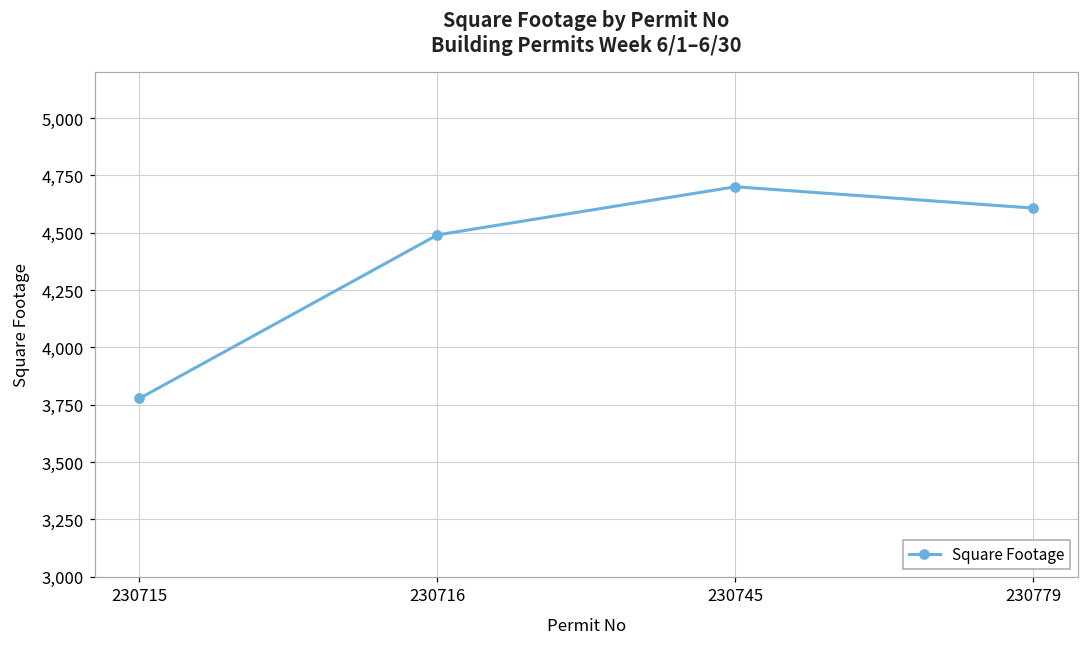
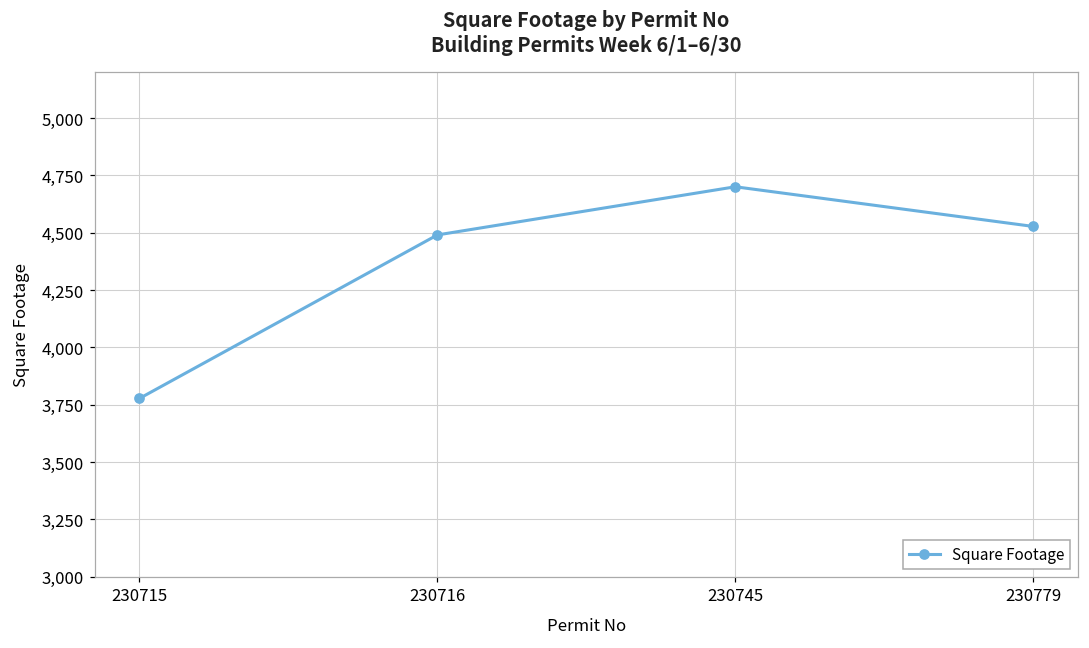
  {
    "230715": "3,780",
    "230716": "4,490",
    "230745": "4,700",
-   "230779": "4,610"
+   "230779": "4,530"
  }
